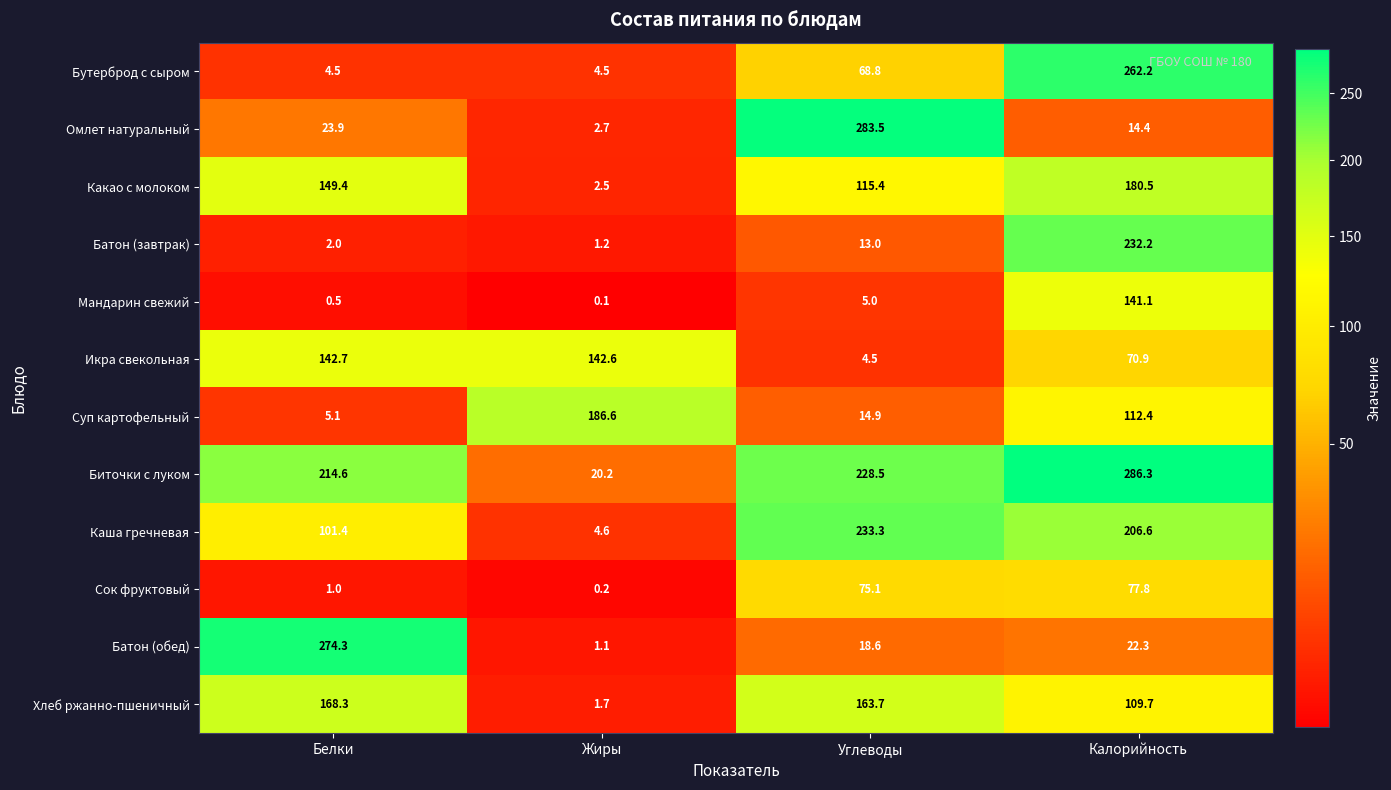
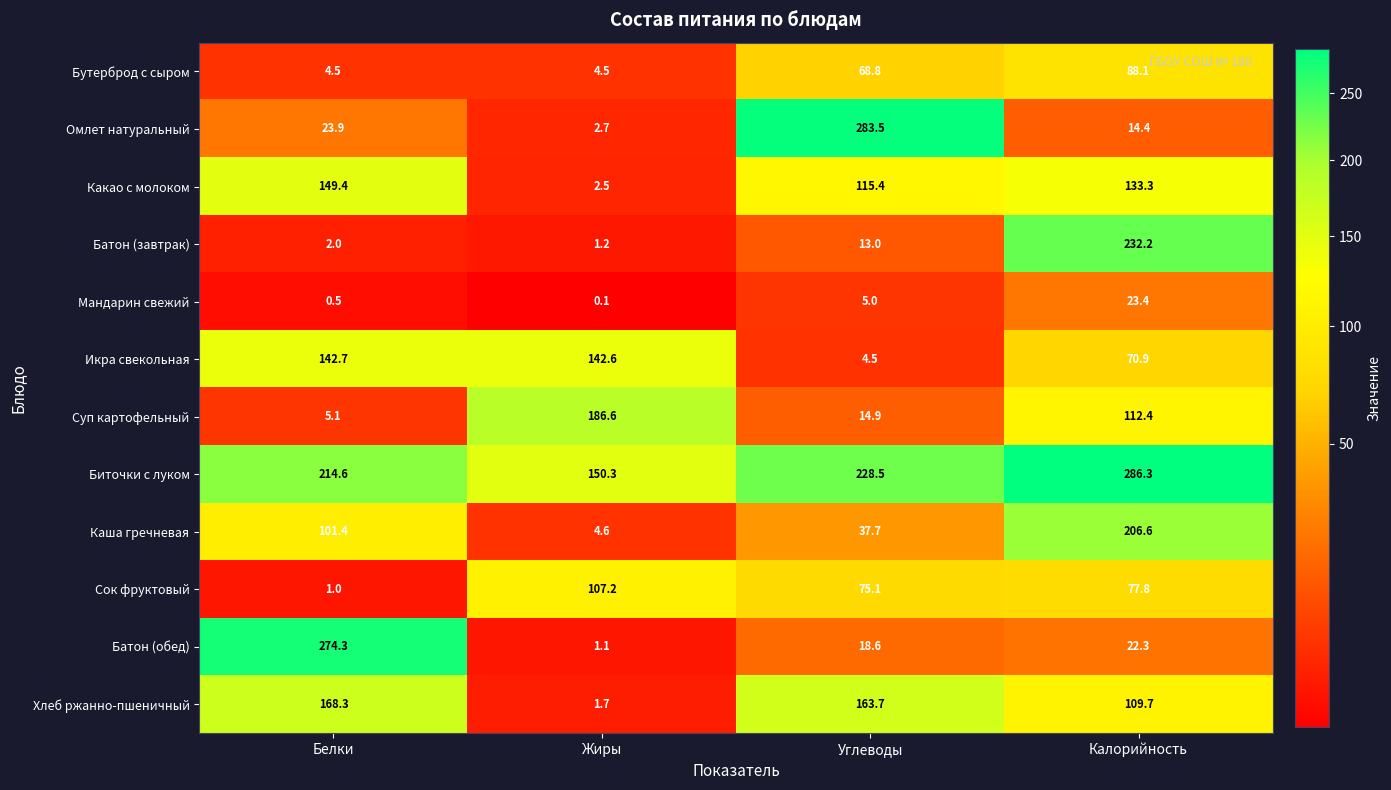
  {
    "Бутерброд с сыром": {
      "Белки": 4.5,
      "Жиры": 4.5,
      "Углеводы": 68.8,
-     "Калорийность": 262.2
+     "Калорийность": 88.1
    },
    "Омлет натуральный": {
      "Белки": 23.9,
      "Жиры": 2.7,
      "Углеводы": 283.5,
      "Калорийность": 14.4
    },
    "Какао с молоком": {
      "Белки": 149.4,
      "Жиры": 2.5,
      "Углеводы": 115.4,
-     "Калорийность": 180.5
+     "Калорийность": 133.3
    },
    "Батон (завтрак)": {
      "Белки": 2.0,
      "Жиры": 1.2,
      "Углеводы": 13.0,
      "Калорийность": 232.2
    },
    "Мандарин свежий": {
      "Белки": 0.5,
      "Жиры": 0.1,
      "Углеводы": 5.0,
-     "Калорийность": 141.1
+     "Калорийность": 23.4
    },
    "Икра свекольная": {
      "Белки": 142.7,
      "Жиры": 142.6,
      "Углеводы": 4.5,
      "Калорийность": 70.9
    },
    "Суп картофельный": {
      "Белки": 5.1,
      "Жиры": 186.6,
      "Углеводы": 14.9,
      "Калорийность": 112.4
    },
    "Биточки с луком": {
      "Белки": 214.6,
-     "Жиры": 20.2,
+     "Жиры": 150.3,
      "Углеводы": 228.5,
      "Калорийность": 286.3
    },
    "Каша гречневая": {
      "Белки": 101.4,
      "Жиры": 4.6,
-     "Углеводы": 233.3,
+     "Углеводы": 37.7,
      "Калорийность": 206.6
    },
    "Сок фруктовый": {
      "Белки": 1.0,
-     "Жиры": 0.2,
+     "Жиры": 107.2,
      "Углеводы": 75.1,
      "Калорийность": 77.8
    },
    "Батон (обед)": {
      "Белки": 274.3,
      "Жиры": 1.1,
      "Углеводы": 18.6,
      "Калорийность": 22.3
    },
    "Хлеб ржанно-пшеничный": {
      "Белки": 168.3,
      "Жиры": 1.7,
      "Углеводы": 163.7,
      "Калорийность": 109.7
    }
  }
